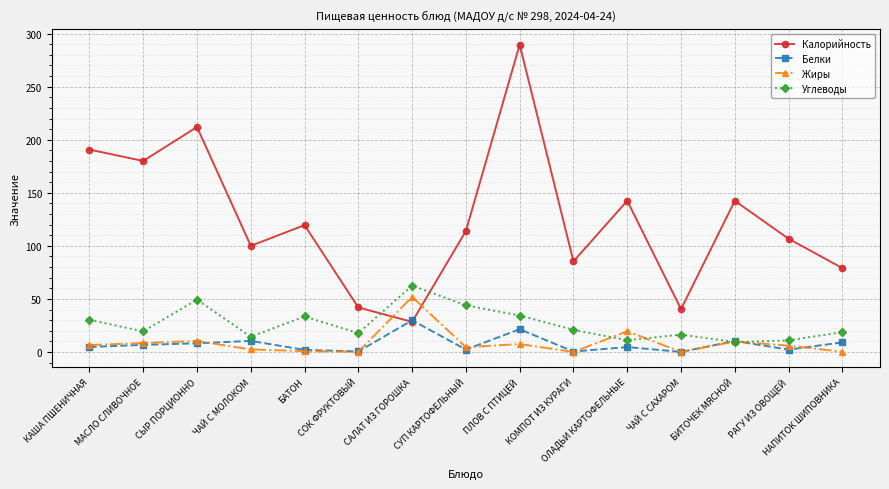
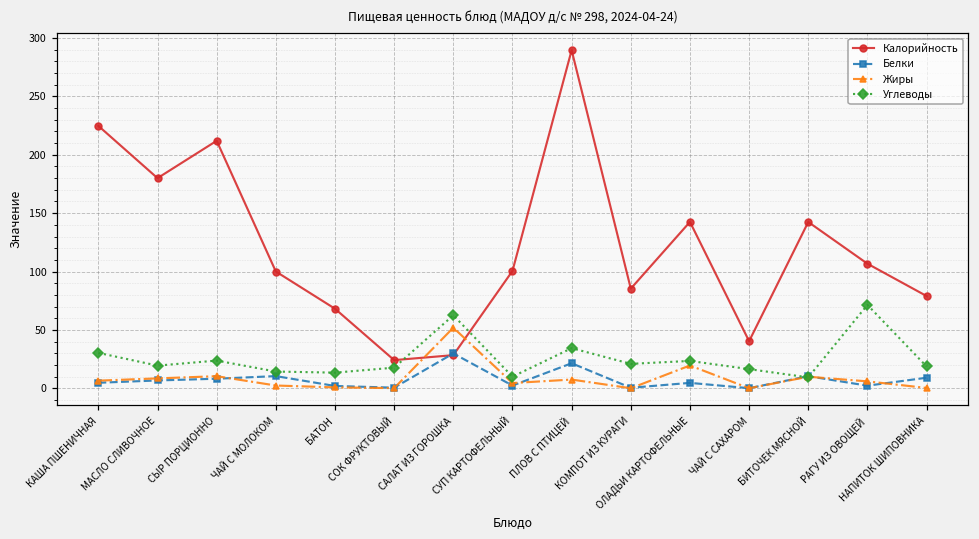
  {
    "Калорийность": {
-     "КАША ПШЕНИЧНАЯ": 191,
+     "КАША ПШЕНИЧНАЯ": 225,
      "МАСЛО СЛИВОЧНОЕ": 180,
      "СЫР ПОРЦИОННО": 212,
      "ЧАЙ С МОЛОКОМ": 100,
-     "БАТОН": 120,
-     "СОК ФРУКТОВЫЙ": 42,
-     "СУП КАРТОФЕЛЬНЫЙ": 114,
+     "БАТОН": 68,
+     "СОК ФРУКТОВЫЙ": 24,
+     "СУП КАРТОФЕЛЬНЫЙ": 101,
      "ПЛОВ С ПТИЦЕЙ": 290,
      "КОМПОТ ИЗ КУРАГИ": 85,
      "ОЛАДЬИ КАРТОФЕЛЬНЫЕ": 143,
      "ЧАЙ С САХАРОМ": 40,
      "БИТОЧЕК МЯСНОЙ": 142,
      "РАГУ ИЗ ОВОЩЕЙ": 107,
      "НАПИТОК ШИПОВНИКА": 79
    },
    "Белки": {
      "ЧАЙ С МОЛОКОМ": 10,
      "ПЛОВ С ПТИЦЕЙ": 21,
      "ОЛАДЬИ КАРТОФЕЛЬНЫЕ": 5,
      "РАГУ ИЗ ОВОЩЕЙ": 2,
      "НАПИТОК ШИПОВНИКА": 9
    },
    "Жиры": {
      "ЧАЙ С МОЛОКОМ": 2,
      "САЛАТ ИЗ ГОРОШКА": 52,
      "ПЛОВ С ПТИЦЕЙ": 7,
      "ОЛАДЬИ КАРТОФЕЛЬНЫЕ": 20,
      "РАГУ ИЗ ОВОЩЕЙ": 6,
      "НАПИТОК ШИПОВНИКА": 0
    },
    "Углеводы": {
      "КАША ПШЕНИЧНАЯ": 30,
      "МАСЛО СЛИВОЧНОЕ": 19,
-     "СЫР ПОРЦИОННО": 49,
+     "СЫР ПОРЦИОННО": 24,
      "ЧАЙ С МОЛОКОМ": 14,
-     "БАТОН": 33,
+     "БАТОН": 13,
      "СОК ФРУКТОВЫЙ": 18,
      "САЛАТ ИЗ ГОРОШКА": 63,
-     "СУП КАРТОФЕЛЬНЫЙ": 44,
+     "СУП КАРТОФЕЛЬНЫЙ": 10,
      "ПЛОВ С ПТИЦЕЙ": 34,
      "КОМПОТ ИЗ КУРАГИ": 21,
-     "ОЛАДЬИ КАРТОФЕЛЬНЫЕ": 11,
+     "ОЛАДЬИ КАРТОФЕЛЬНЫЕ": 23,
      "ЧАЙ С САХАРОМ": 16,
-     "РАГУ ИЗ ОВОЩЕЙ": 11,
+     "РАГУ ИЗ ОВОЩЕЙ": 71,
      "НАПИТОК ШИПОВНИКА": 19
    }
  }
